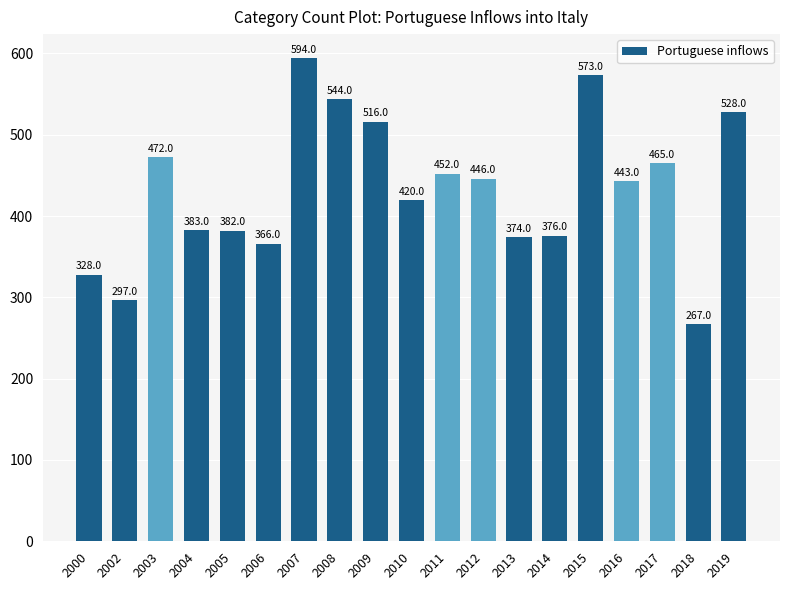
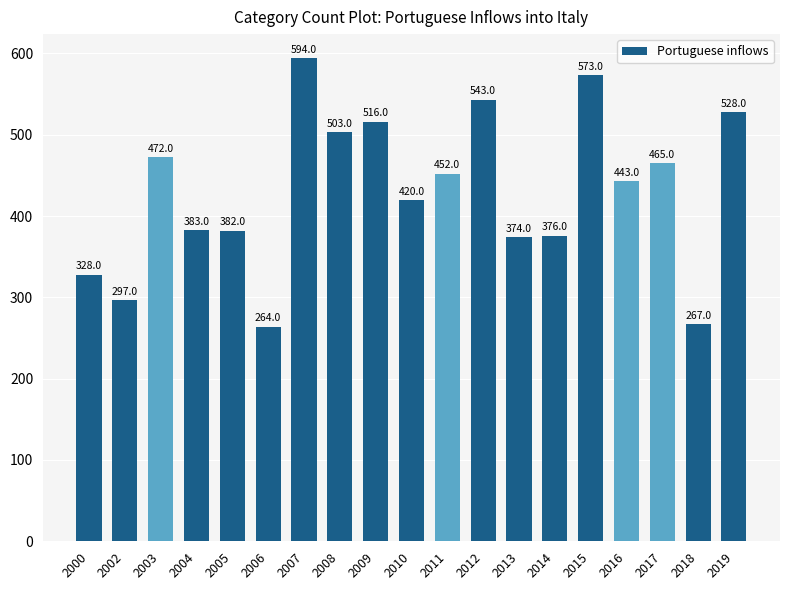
  {
    "2000": 328.0,
    "2002": 297.0,
    "2003": 472.0,
    "2004": 383.0,
    "2005": 382.0,
-   "2006": 366.0,
+   "2006": 264.0,
    "2007": 594.0,
-   "2008": 544.0,
+   "2008": 503.0,
    "2009": 516.0,
    "2010": 420.0,
    "2011": 452.0,
-   "2012": 446.0,
+   "2012": 543.0,
    "2013": 374.0,
    "2014": 376.0,
    "2015": 573.0,
    "2016": 443.0,
    "2017": 465.0,
    "2018": 267.0,
    "2019": 528.0
  }
